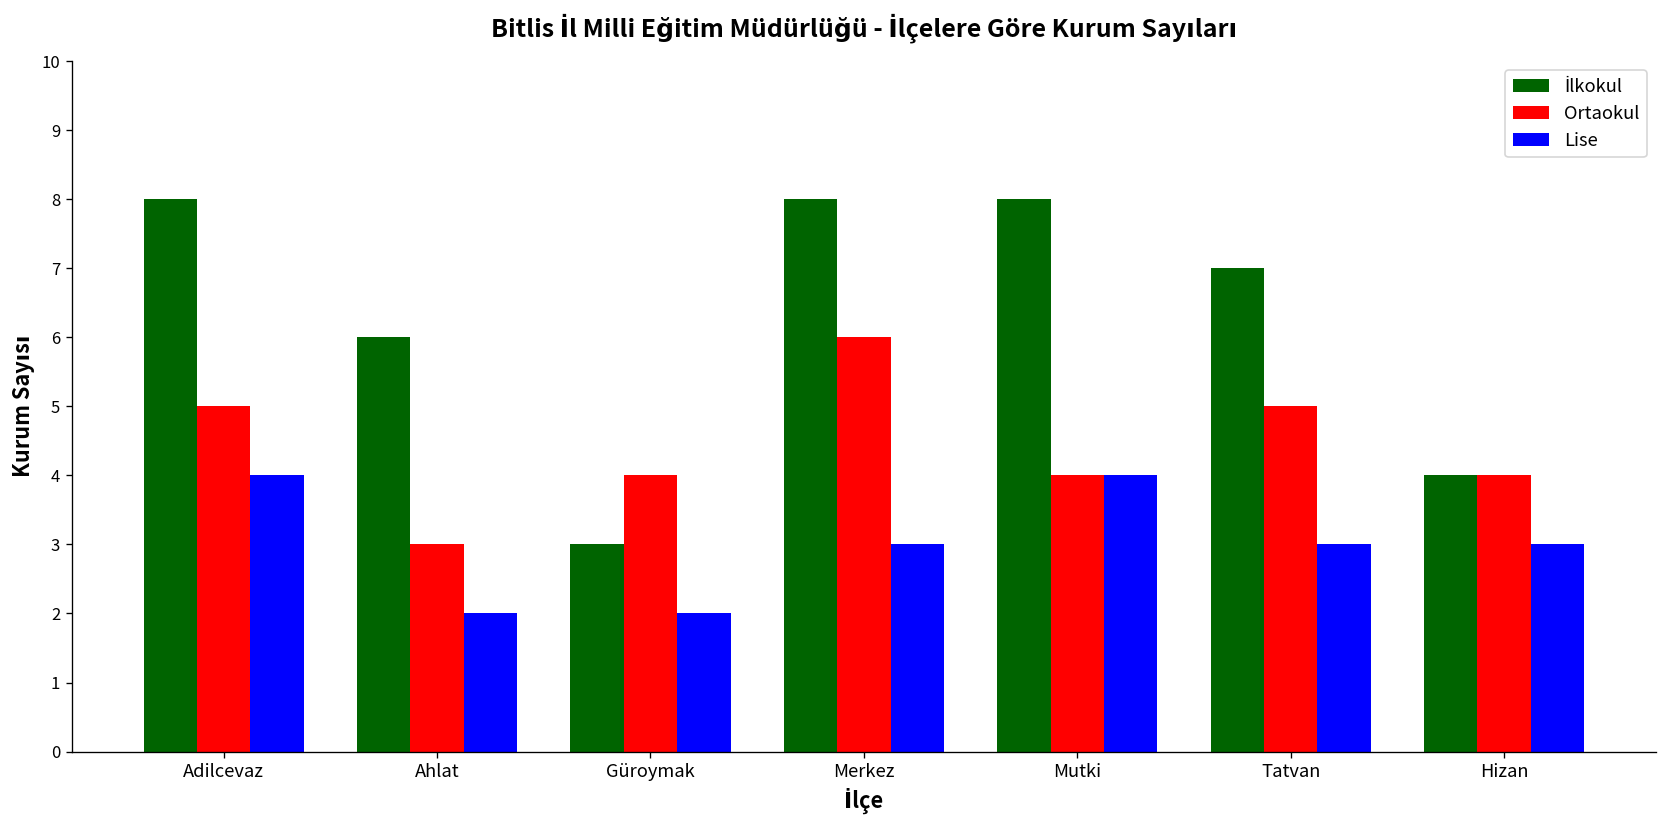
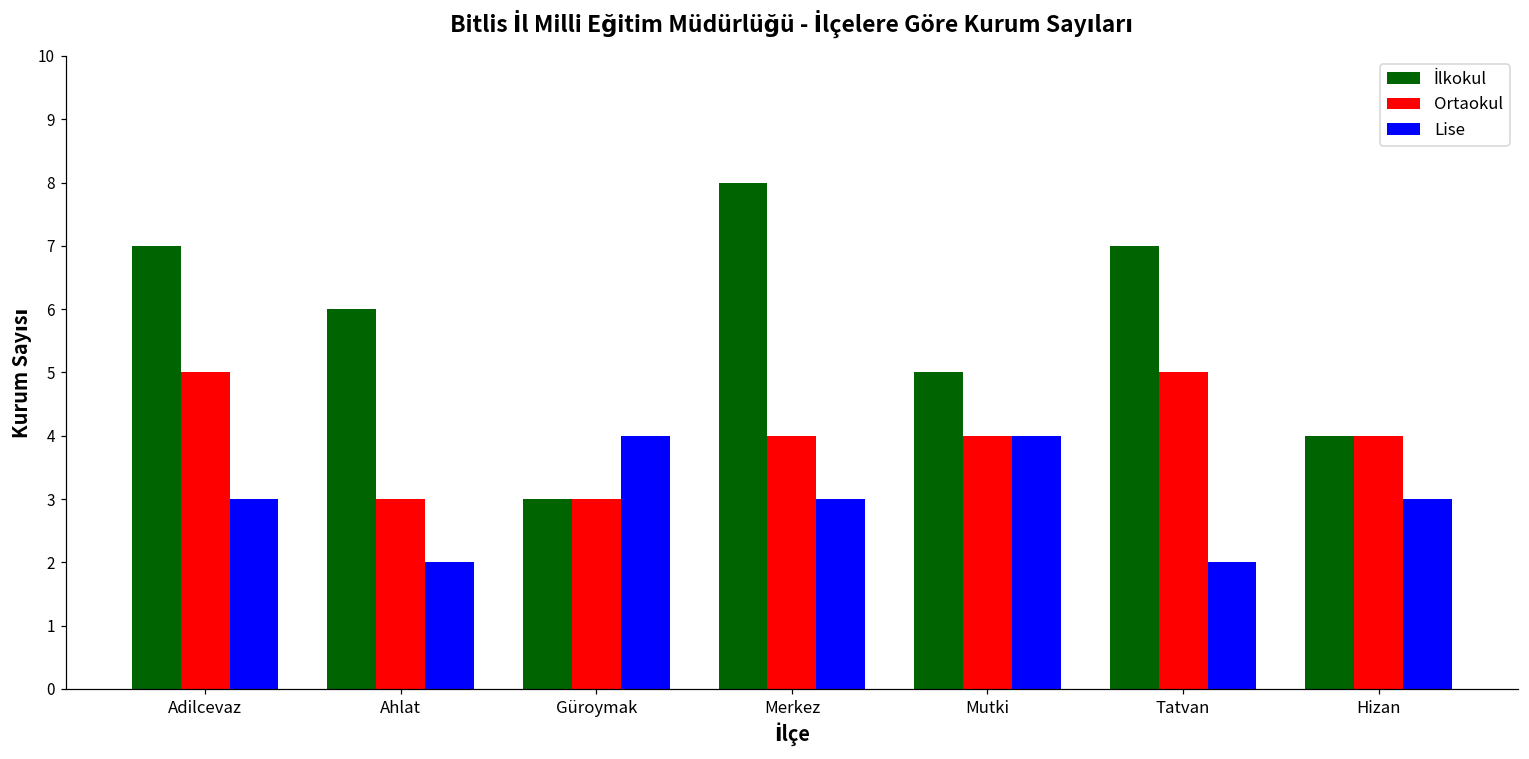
  {
    "İlkokul": {
-     "Adilcevaz": 8,
+     "Adilcevaz": 7,
      "Ahlat": 6,
      "Güroymak": 3,
      "Merkez": 8,
-     "Mutki": 8,
+     "Mutki": 5,
      "Tatvan": 7,
      "Hizan": 4
    },
    "Ortaokul": {
      "Adilcevaz": 5,
      "Ahlat": 3,
-     "Güroymak": 4,
-     "Merkez": 6,
+     "Güroymak": 3,
+     "Merkez": 4,
      "Mutki": 4,
      "Tatvan": 5,
      "Hizan": 4
    },
    "Lise": {
-     "Adilcevaz": 4,
+     "Adilcevaz": 3,
      "Ahlat": 2,
-     "Güroymak": 2,
+     "Güroymak": 4,
      "Merkez": 3,
      "Mutki": 4,
-     "Tatvan": 3,
+     "Tatvan": 2,
      "Hizan": 3
    }
  }
